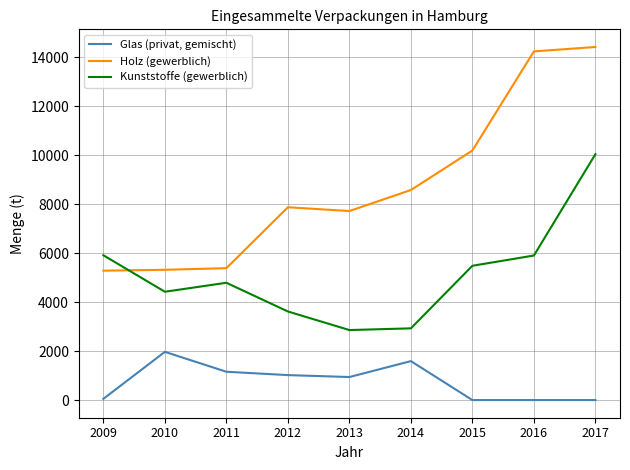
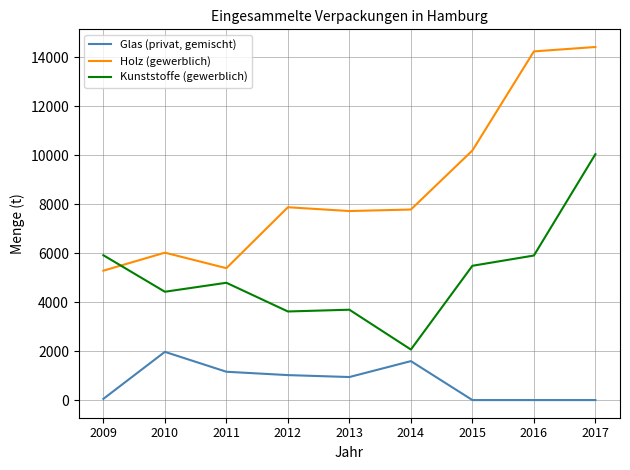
  {
    "Glas (privat, gemischt)": {
      "2009": 100,
      "2010": 2000,
      "2011": 1200,
      "2012": 1000,
      "2013": 900,
      "2014": 1600,
      "2015": 0,
      "2016": 0,
      "2017": 0
    },
    "Holz (gewerblich)": {
      "2009": 5300,
-     "2010": 5300,
+     "2010": 6000,
      "2011": 5400,
      "2012": 7900,
      "2013": 7700,
-     "2014": 8600,
+     "2014": 7800,
      "2015": 10200,
      "2016": 14200,
      "2017": 14400
    },
    "Kunststoffe (gewerblich)": {
      "2009": 5900,
      "2010": 4400,
      "2011": 4800,
      "2012": 3600,
-     "2013": 2900,
-     "2014": 2900,
+     "2013": 3700,
+     "2014": 2100,
      "2015": 5500,
      "2016": 5900,
      "2017": 10000
    }
  }
